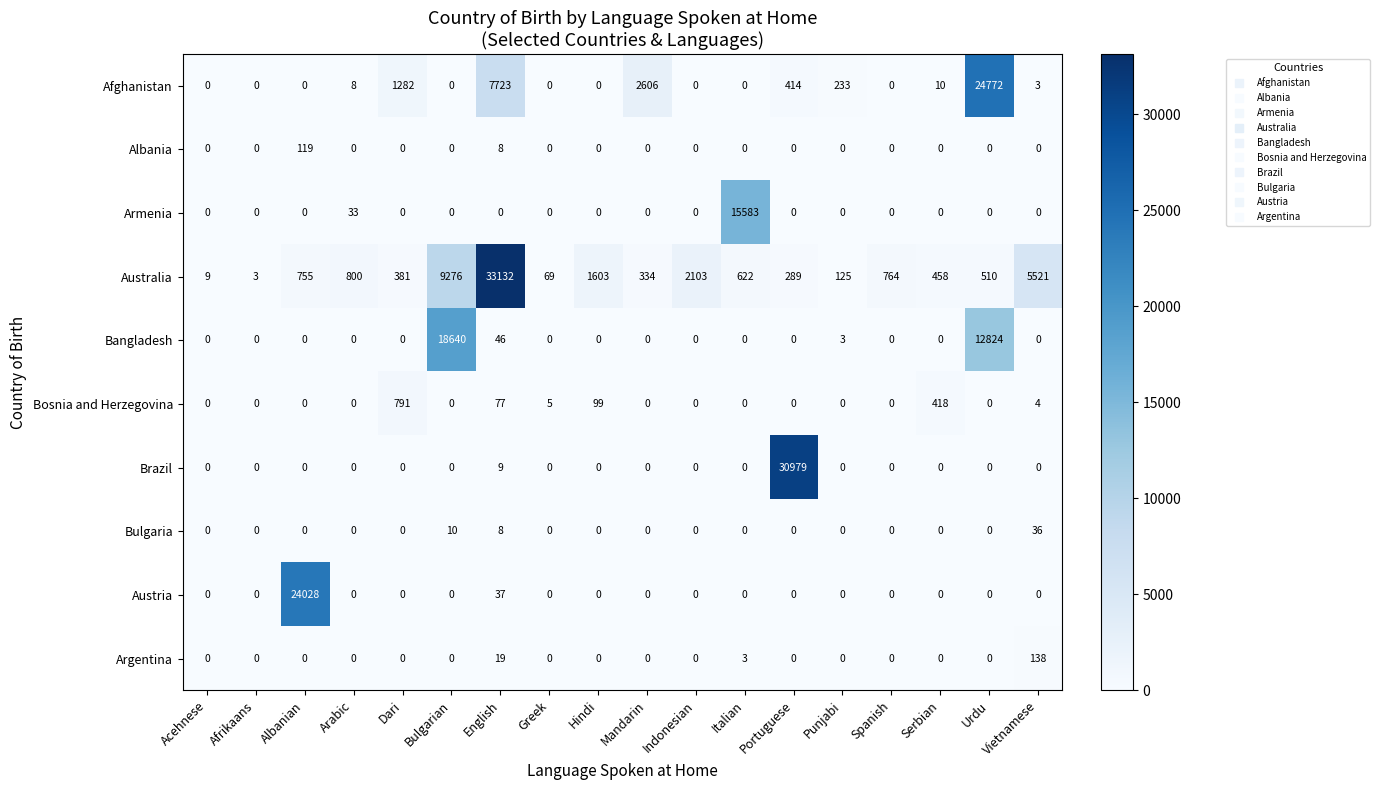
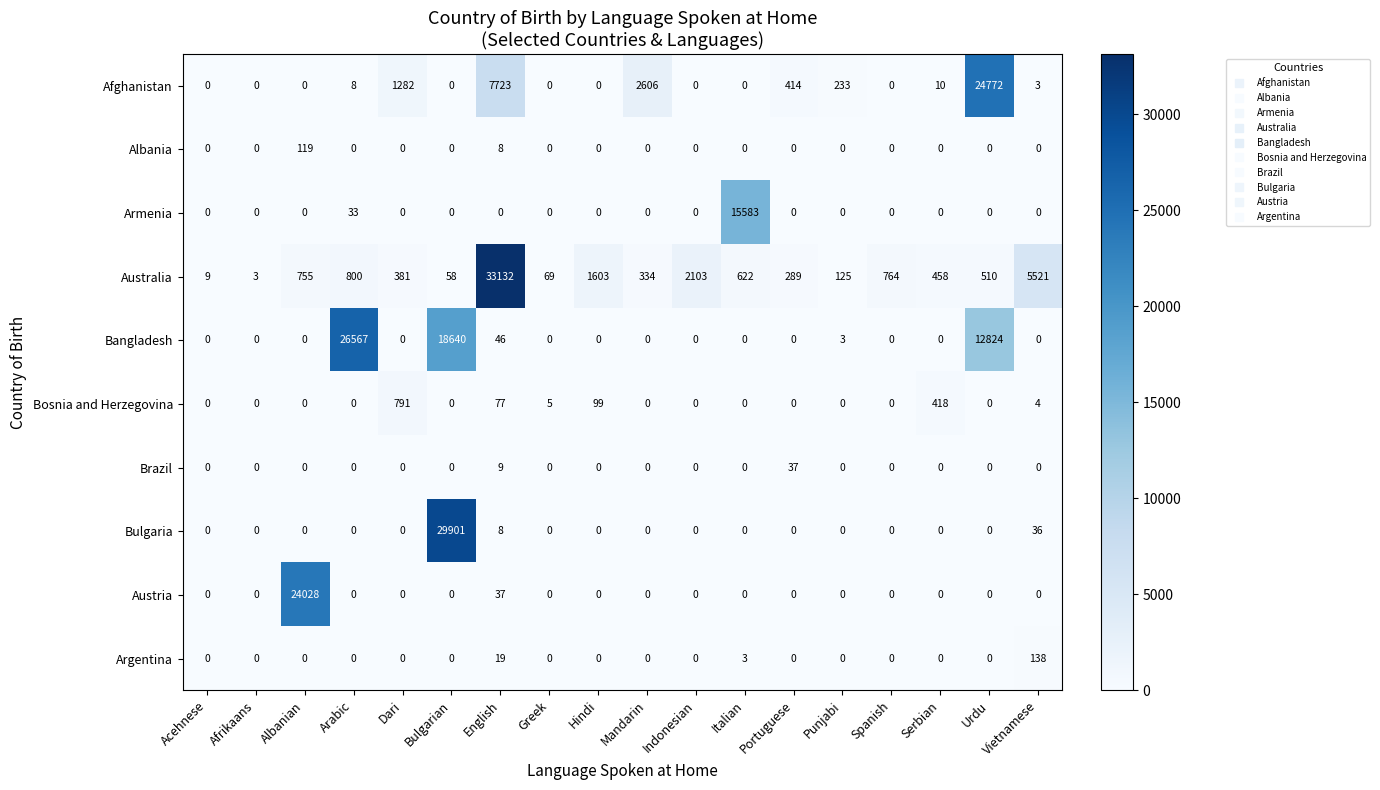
  {
    "Afghanistan": {
      "Acehnese": 0,
      "Afrikaans": 0,
      "Albanian": 0,
      "Arabic": 8,
      "Dari": 1282,
      "Bulgarian": 0,
      "English": 7723,
      "Greek": 0,
      "Hindi": 0,
      "Mandarin": 2606,
      "Indonesian": 0,
      "Italian": 0,
      "Portuguese": 414,
      "Punjabi": 233,
      "Spanish": 0,
      "Serbian": 10,
      "Urdu": 24772,
      "Vietnamese": 3
    },
    "Albania": {
      "Acehnese": 0,
      "Afrikaans": 0,
      "Albanian": 119,
      "Arabic": 0,
      "Dari": 0,
      "Bulgarian": 0,
      "English": 8,
      "Greek": 0,
      "Hindi": 0,
      "Mandarin": 0,
      "Indonesian": 0,
      "Italian": 0,
      "Portuguese": 0,
      "Punjabi": 0,
      "Spanish": 0,
      "Serbian": 0,
      "Urdu": 0,
      "Vietnamese": 0
    },
    "Armenia": {
      "Acehnese": 0,
      "Afrikaans": 0,
      "Albanian": 0,
      "Arabic": 33,
      "Dari": 0,
      "Bulgarian": 0,
      "English": 0,
      "Greek": 0,
      "Hindi": 0,
      "Mandarin": 0,
      "Indonesian": 0,
      "Italian": 15583,
      "Portuguese": 0,
      "Punjabi": 0,
      "Spanish": 0,
      "Serbian": 0,
      "Urdu": 0,
      "Vietnamese": 0
    },
    "Australia": {
      "Acehnese": 9,
      "Afrikaans": 3,
      "Albanian": 755,
      "Arabic": 800,
      "Dari": 381,
-     "Bulgarian": 9276,
+     "Bulgarian": 58,
      "English": 33132,
      "Greek": 69,
      "Hindi": 1603,
      "Mandarin": 334,
      "Indonesian": 2103,
      "Italian": 622,
      "Portuguese": 289,
      "Punjabi": 125,
      "Spanish": 764,
      "Serbian": 458,
      "Urdu": 510,
      "Vietnamese": 5521
    },
    "Bangladesh": {
      "Acehnese": 0,
      "Afrikaans": 0,
      "Albanian": 0,
-     "Arabic": 0,
+     "Arabic": 26567,
      "Dari": 0,
      "Bulgarian": 18640,
      "English": 46,
      "Greek": 0,
      "Hindi": 0,
      "Mandarin": 0,
      "Indonesian": 0,
      "Italian": 0,
      "Portuguese": 0,
      "Punjabi": 3,
      "Spanish": 0,
      "Serbian": 0,
      "Urdu": 12824,
      "Vietnamese": 0
    },
    "Bosnia and Herzegovina": {
      "Acehnese": 0,
      "Afrikaans": 0,
      "Albanian": 0,
      "Arabic": 0,
      "Dari": 791,
      "Bulgarian": 0,
      "English": 77,
      "Greek": 5,
      "Hindi": 99,
      "Mandarin": 0,
      "Indonesian": 0,
      "Italian": 0,
      "Portuguese": 0,
      "Punjabi": 0,
      "Spanish": 0,
      "Serbian": 418,
      "Urdu": 0,
      "Vietnamese": 4
    },
    "Brazil": {
      "Acehnese": 0,
      "Afrikaans": 0,
      "Albanian": 0,
      "Arabic": 0,
      "Dari": 0,
      "Bulgarian": 0,
      "English": 9,
      "Greek": 0,
      "Hindi": 0,
      "Mandarin": 0,
      "Indonesian": 0,
      "Italian": 0,
-     "Portuguese": 30979,
+     "Portuguese": 37,
      "Punjabi": 0,
      "Spanish": 0,
      "Serbian": 0,
      "Urdu": 0,
      "Vietnamese": 0
    },
    "Bulgaria": {
      "Acehnese": 0,
      "Afrikaans": 0,
      "Albanian": 0,
      "Arabic": 0,
      "Dari": 0,
-     "Bulgarian": 10,
+     "Bulgarian": 29901,
      "English": 8,
      "Greek": 0,
      "Hindi": 0,
      "Mandarin": 0,
      "Indonesian": 0,
      "Italian": 0,
      "Portuguese": 0,
      "Punjabi": 0,
      "Spanish": 0,
      "Serbian": 0,
      "Urdu": 0,
      "Vietnamese": 36
    },
    "Austria": {
      "Acehnese": 0,
      "Afrikaans": 0,
      "Albanian": 24028,
      "Arabic": 0,
      "Dari": 0,
      "Bulgarian": 0,
      "English": 37,
      "Greek": 0,
      "Hindi": 0,
      "Mandarin": 0,
      "Indonesian": 0,
      "Italian": 0,
      "Portuguese": 0,
      "Punjabi": 0,
      "Spanish": 0,
      "Serbian": 0,
      "Urdu": 0,
      "Vietnamese": 0
    },
    "Argentina": {
      "Acehnese": 0,
      "Afrikaans": 0,
      "Albanian": 0,
      "Arabic": 0,
      "Dari": 0,
      "Bulgarian": 0,
      "English": 19,
      "Greek": 0,
      "Hindi": 0,
      "Mandarin": 0,
      "Indonesian": 0,
      "Italian": 3,
      "Portuguese": 0,
      "Punjabi": 0,
      "Spanish": 0,
      "Serbian": 0,
      "Urdu": 0,
      "Vietnamese": 138
    }
  }
